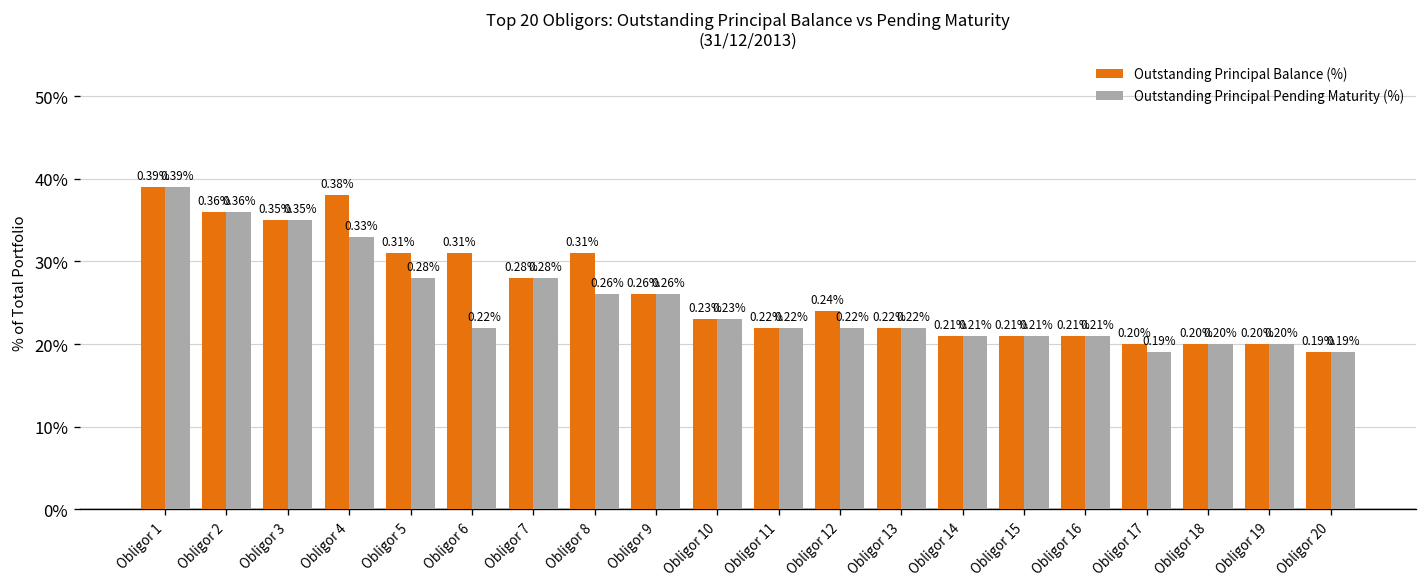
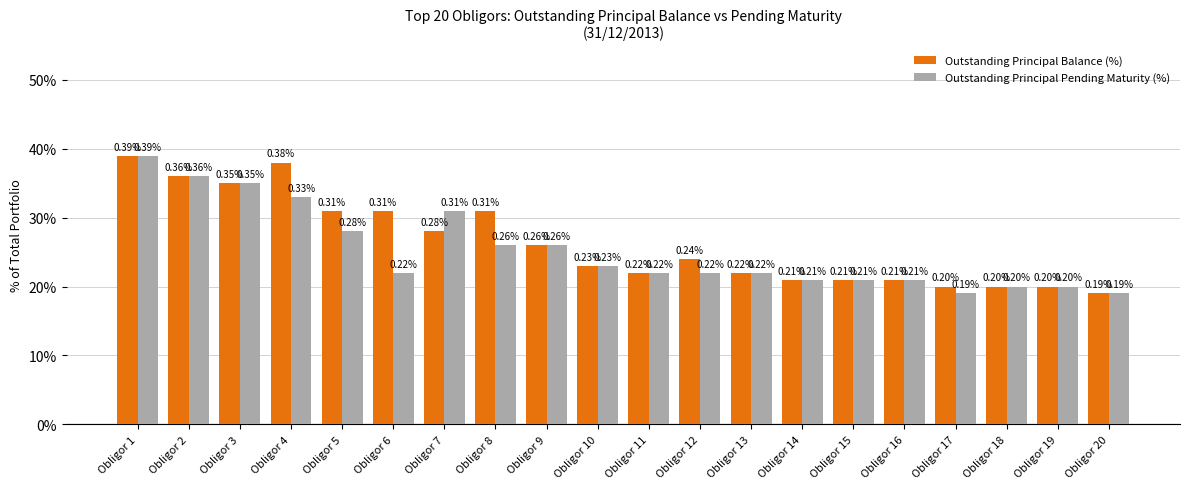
  {
    "Outstanding Principal Balance (%)": {
      "Obligor 4": "0.38%",
      "Obligor 5": "0.31%",
      "Obligor 6": "0.31%",
      "Obligor 7": "0.28%",
      "Obligor 8": "0.31%",
      "Obligor 12": "0.24%",
      "Obligor 17": "0.20%"
    },
    "Outstanding Principal Pending Maturity (%)": {
      "Obligor 4": "0.33%",
      "Obligor 5": "0.28%",
      "Obligor 6": "0.22%",
-     "Obligor 7": "0.28%",
+     "Obligor 7": "0.31%",
      "Obligor 8": "0.26%",
      "Obligor 12": "0.22%",
      "Obligor 17": "0.19%"
    }
  }
